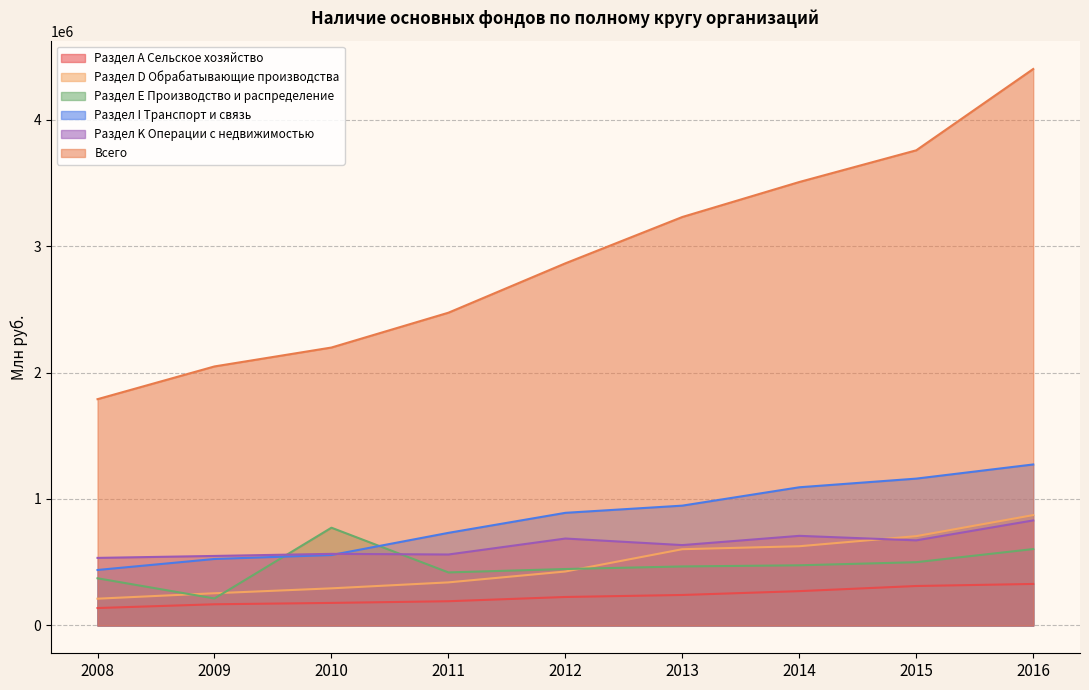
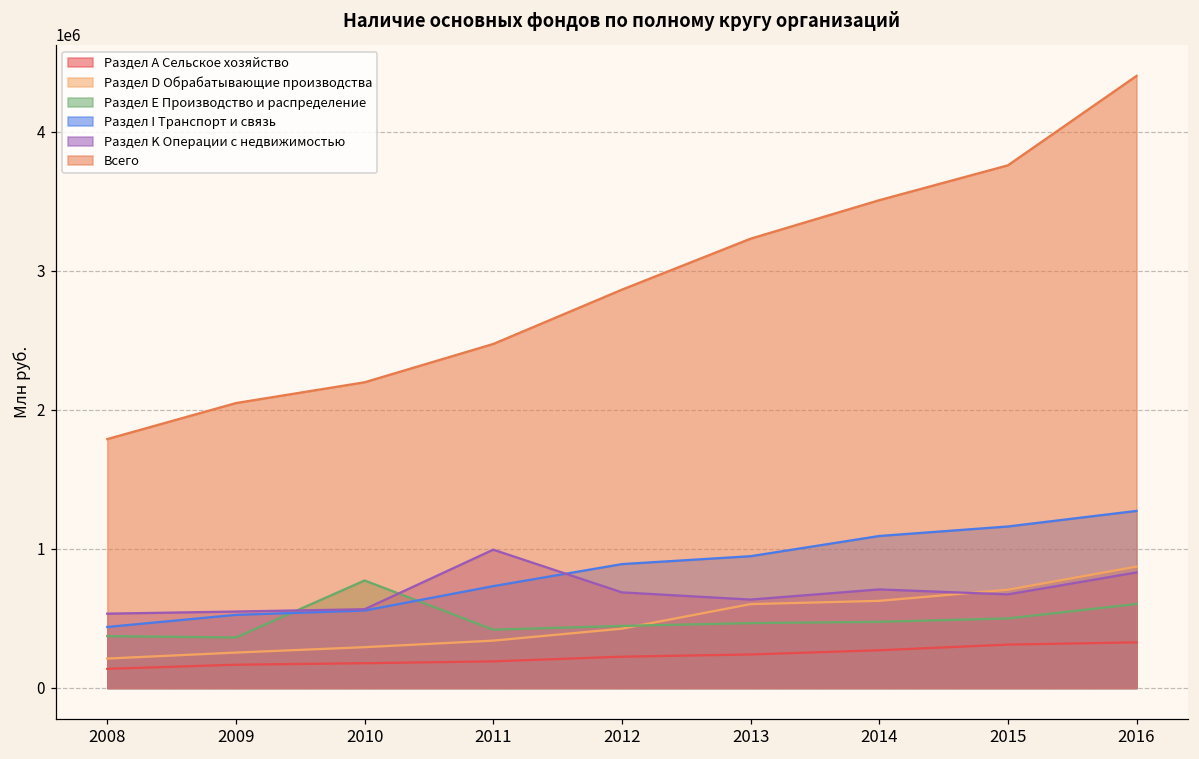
  {
    "Раздел Е Производство и распределение": {
      "2008": 370000,
-     "2009": 210000,
+     "2009": 360000,
      "2010": 770000,
      "2011": 420000,
      "2013": 470000,
      "2014": 480000,
      "2015": 500000,
      "2016": 600000
    },
    "Раздел I Транспорт и связь": {
      "2008": 440000,
      "2009": 530000,
      "2011": 730000,
      "2012": 890000,
      "2013": 950000,
      "2014": 1090000,
      "2015": 1160000,
      "2016": 1270000
    },
    "Раздел K Операции с недвижимостью": {
      "2008": 530000,
      "2009": 550000,
-     "2011": 560000,
+     "2011": 990000,
      "2012": 690000,
      "2013": 640000,
      "2014": 710000,
      "2015": 670000,
      "2016": 830000
    }
  }
